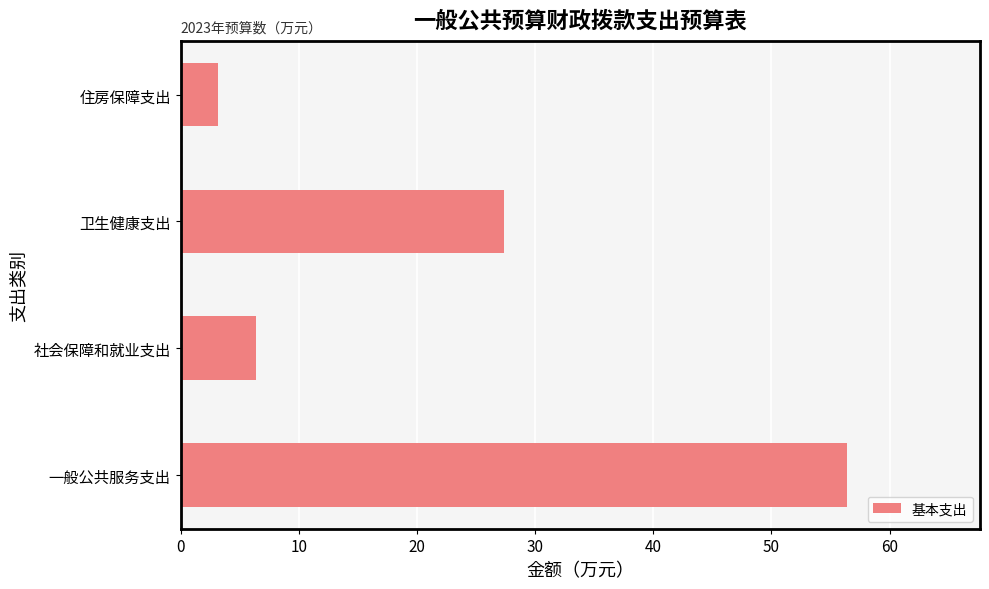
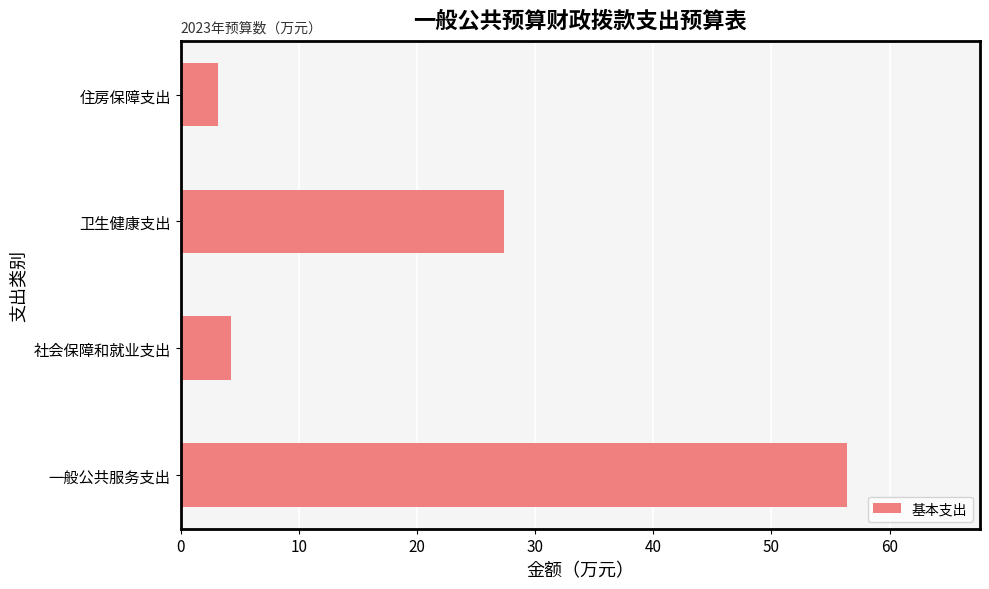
  {
    "住房保障支出": 3.2,
    "卫生健康支出": 27.4,
-   "社会保障和就业支出": 6.4,
+   "社会保障和就业支出": 4.3,
    "一般公共服务支出": 56.4
  }
